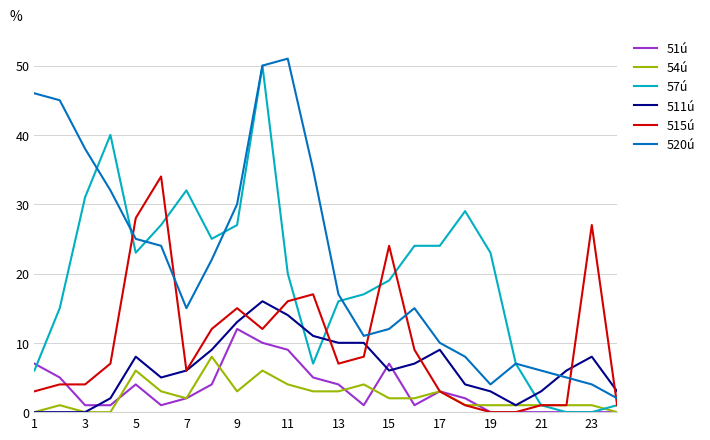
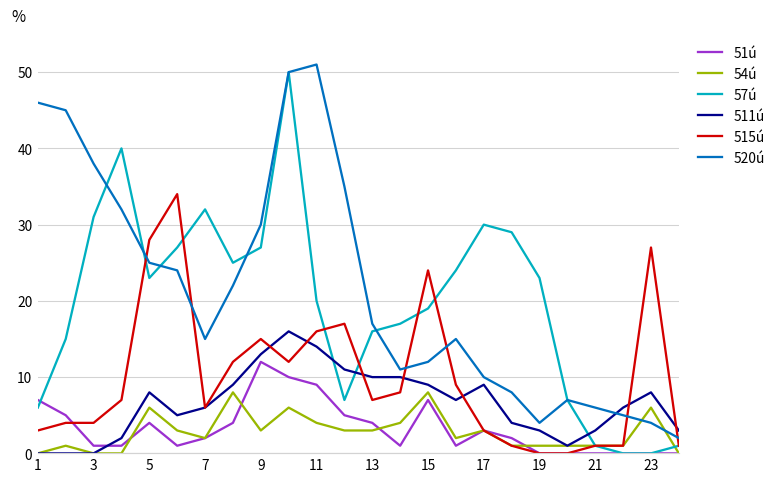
  {
    "51ú": {
      "1": 7,
      "3": 1,
      "5": 4,
      "9": 12,
      "11": 9,
      "13": 4,
      "15": 7,
      "21": 0
    },
    "54ú": {
      "5": 6,
      "9": 3,
      "11": 4,
      "13": 3,
-     "15": 2,
+     "15": 8,
      "19": 1,
-     "23": 1
+     "23": 6
    },
    "57ú": {
      "1": 6,
      "3": 31,
      "5": 23,
      "7": 32,
      "9": 27,
      "11": 20,
      "13": 16,
      "15": 19,
-     "17": 24,
+     "17": 30,
      "19": 23
    },
    "511ú": {
      "5": 8,
      "9": 13,
      "11": 14,
      "13": 10,
-     "15": 6,
+     "15": 9,
      "17": 9,
      "19": 3,
      "21": 3,
      "23": 8
    },
    "515ú": {
      "1": 3,
      "3": 4,
      "5": 28,
      "9": 15,
      "11": 16,
      "13": 7,
      "15": 24,
      "23": 27
    },
    "520ú": {
      "1": 46,
      "3": 38,
      "5": 25,
      "7": 15,
      "9": 30,
      "11": 51,
      "13": 17,
      "15": 12,
      "17": 10,
      "19": 4,
      "21": 6,
      "23": 4
    }
  }
